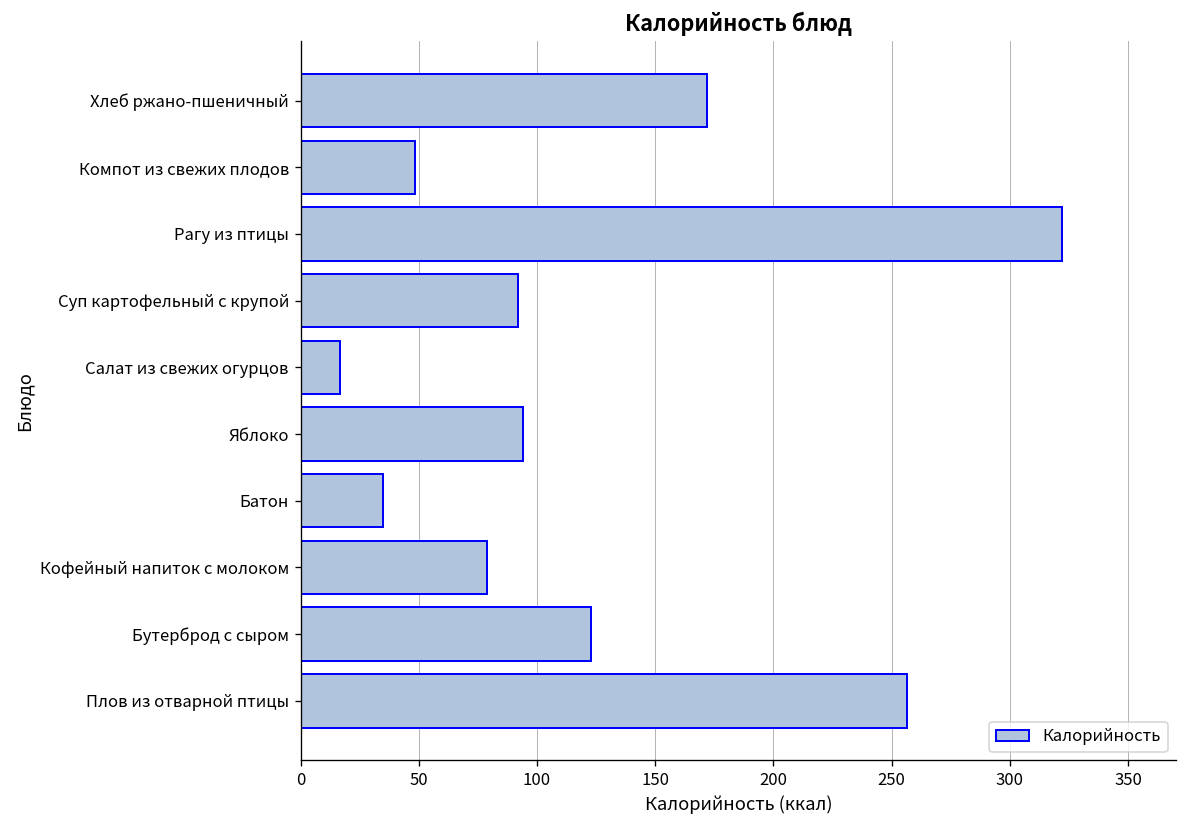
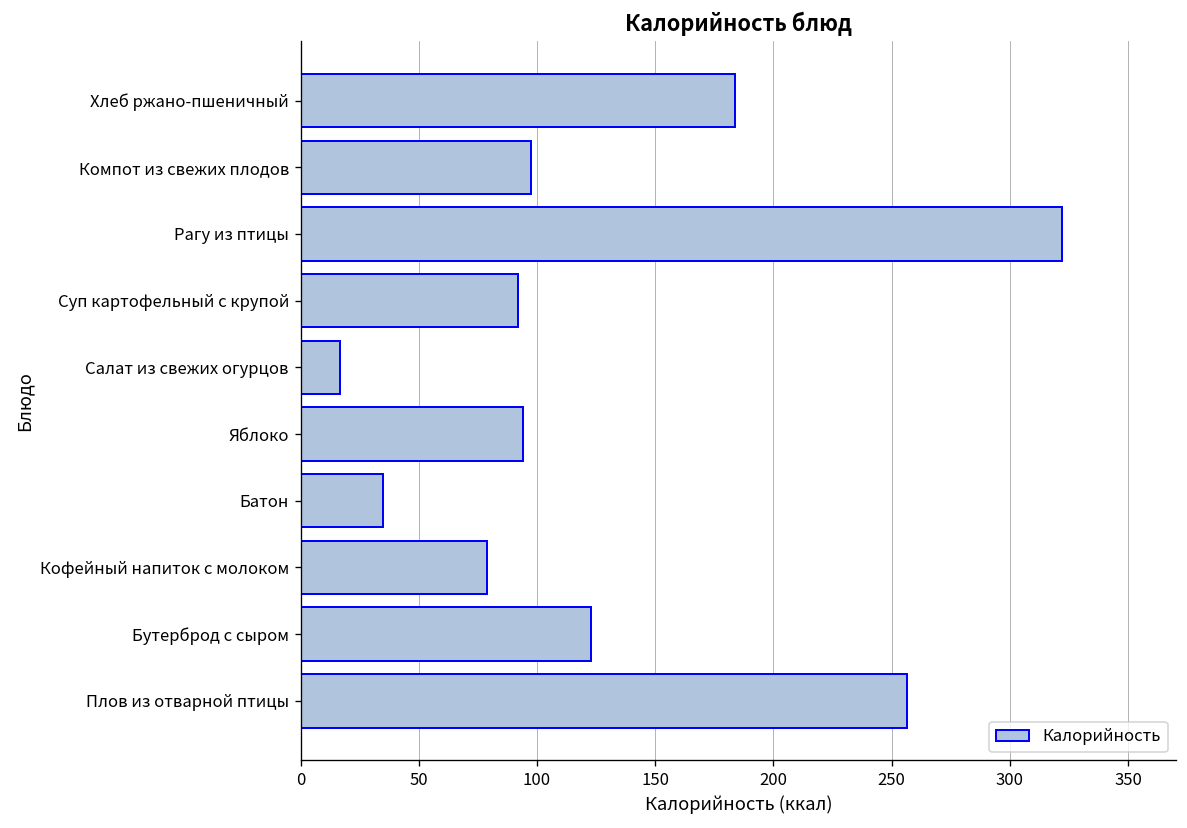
  {
-   "Хлеб ржано-пшеничный": 172,
-   "Компот из свежих плодов": 48,
+   "Хлеб ржано-пшеничный": 184,
+   "Компот из свежих плодов": 98,
    "Рагу из птицы": 322,
    "Суп картофельный с крупой": 92,
    "Салат из свежих огурцов": 17,
    "Яблоко": 94,
    "Батон": 35,
    "Кофейный напиток с молоком": 79,
    "Бутерброд с сыром": 123,
    "Плов из отварной птицы": 256
  }
